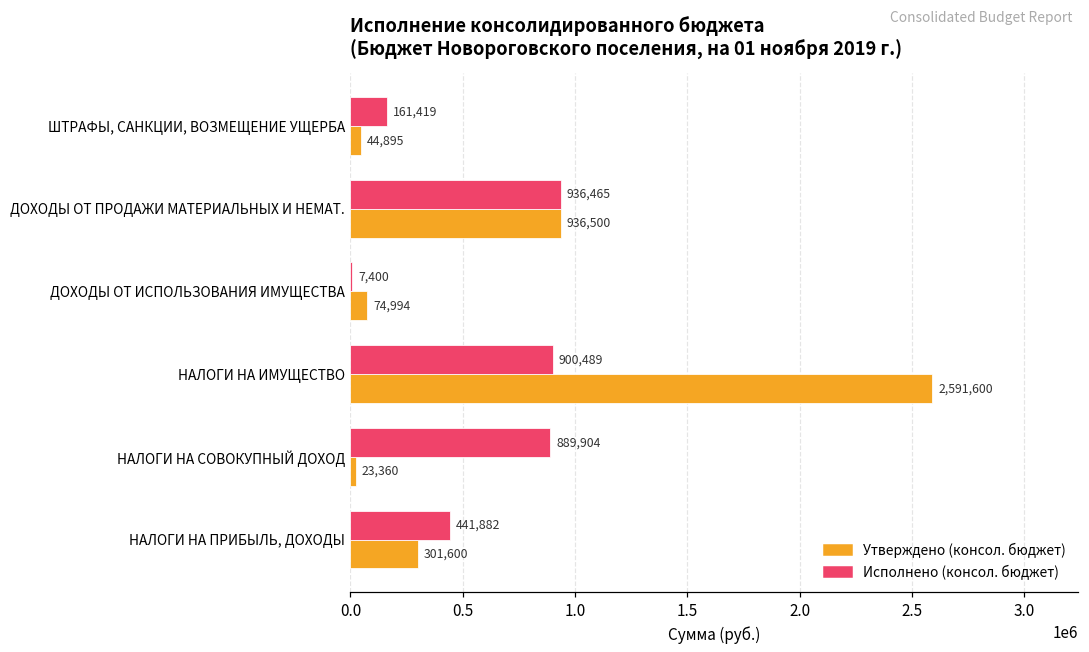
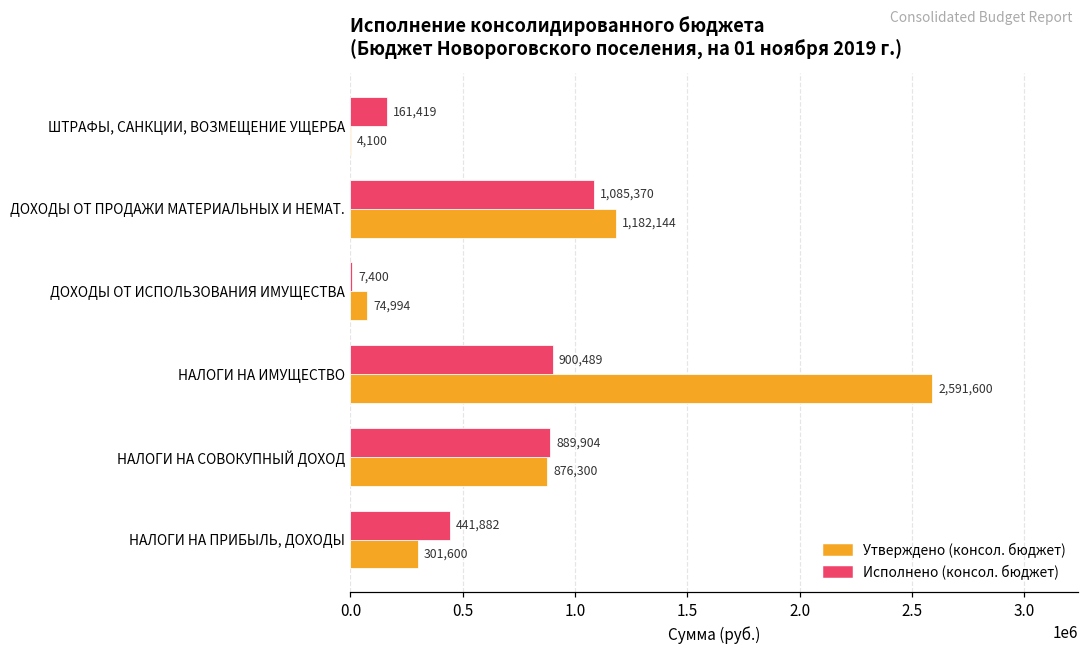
  {
    "Утверждено (консол. бюджет)": {
-     "ШТРАФЫ, САНКЦИИ, ВОЗМЕЩЕНИЕ УЩЕРБА": "44,895",
-     "ДОХОДЫ ОТ ПРОДАЖИ МАТЕРИАЛЬНЫХ И НЕМАТ.": "936,500",
+     "ШТРАФЫ, САНКЦИИ, ВОЗМЕЩЕНИЕ УЩЕРБА": "4,100",
+     "ДОХОДЫ ОТ ПРОДАЖИ МАТЕРИАЛЬНЫХ И НЕМАТ.": "1,182,144",
      "ДОХОДЫ ОТ ИСПОЛЬЗОВАНИЯ ИМУЩЕСТВА": "74,994",
      "НАЛОГИ НА ИМУЩЕСТВО": "2,591,600",
-     "НАЛОГИ НА СОВОКУПНЫЙ ДОХОД": "23,360",
+     "НАЛОГИ НА СОВОКУПНЫЙ ДОХОД": "876,300",
      "НАЛОГИ НА ПРИБЫЛЬ, ДОХОДЫ": "301,600"
    },
    "Исполнено (консол. бюджет)": {
      "ШТРАФЫ, САНКЦИИ, ВОЗМЕЩЕНИЕ УЩЕРБА": "161,419",
-     "ДОХОДЫ ОТ ПРОДАЖИ МАТЕРИАЛЬНЫХ И НЕМАТ.": "936,465",
+     "ДОХОДЫ ОТ ПРОДАЖИ МАТЕРИАЛЬНЫХ И НЕМАТ.": "1,085,370",
      "ДОХОДЫ ОТ ИСПОЛЬЗОВАНИЯ ИМУЩЕСТВА": "7,400",
      "НАЛОГИ НА ИМУЩЕСТВО": "900,489",
      "НАЛОГИ НА СОВОКУПНЫЙ ДОХОД": "889,904",
      "НАЛОГИ НА ПРИБЫЛЬ, ДОХОДЫ": "441,882"
    }
  }
